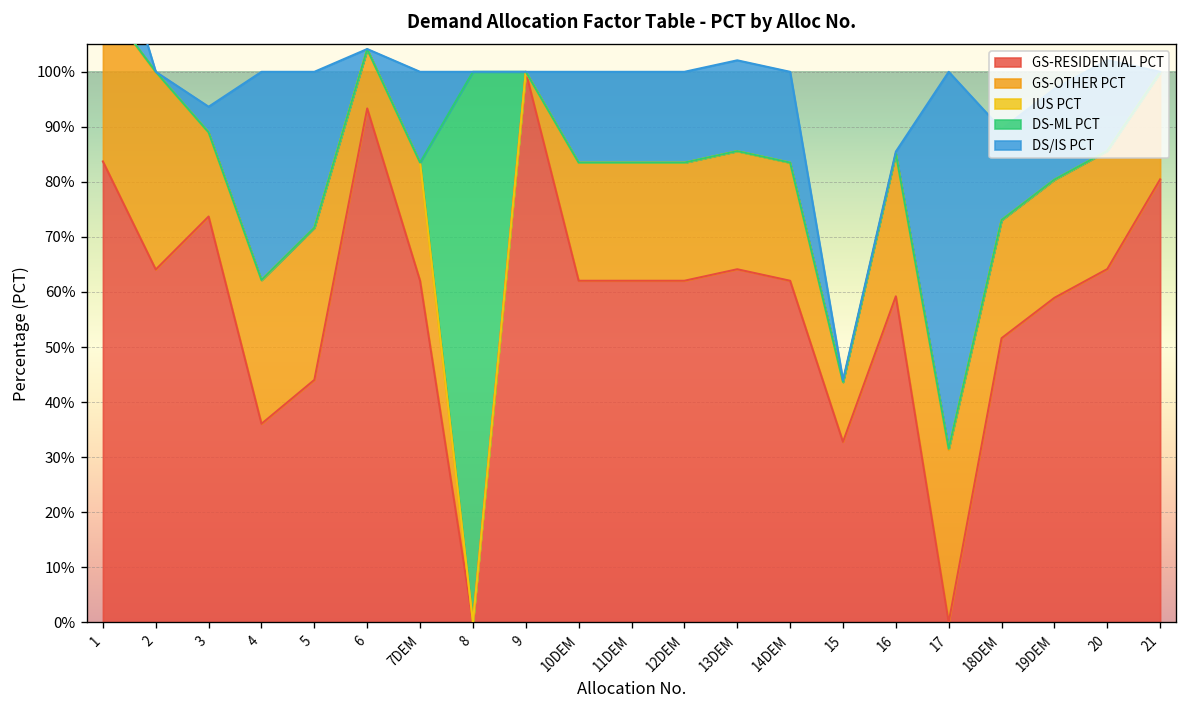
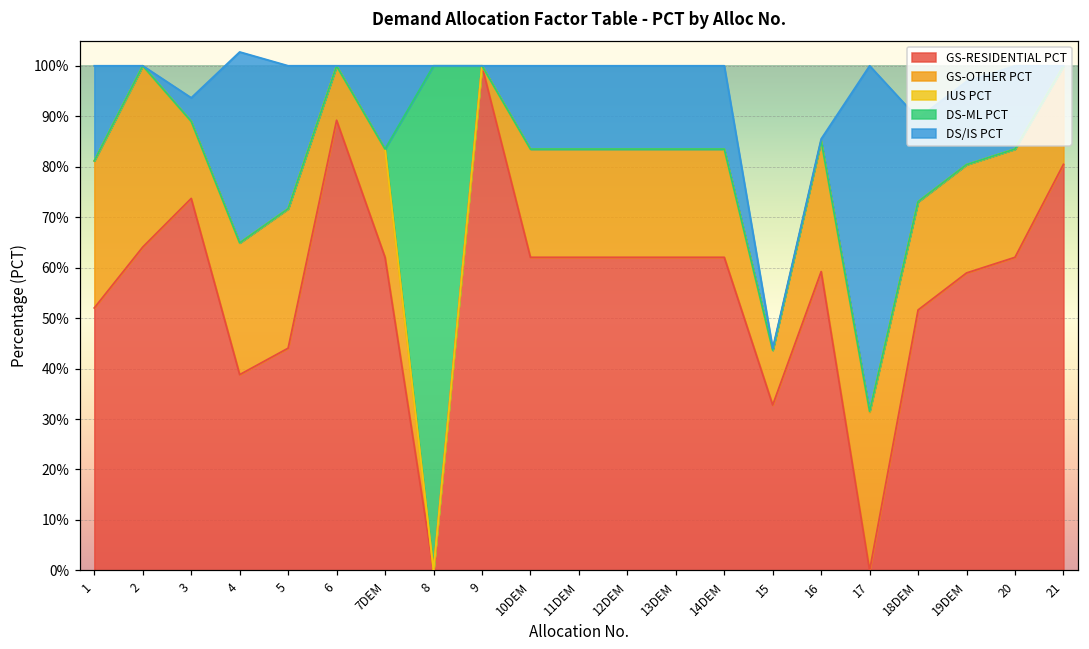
  {
    "GS-RESIDENTIAL PCT": {
-     "1": "84%",
+     "1": "52%",
      "2": "64%",
      "3": "74%",
-     "4": "36%",
+     "4": "39%",
      "5": "44%",
-     "6": "93%",
+     "6": "89%",
      "7DEM": "62%",
      "10DEM": "62%",
      "11DEM": "62%",
      "12DEM": "62%",
-     "13DEM": "64%",
+     "13DEM": "62%",
      "14DEM": "62%",
      "15": "33%",
      "16": "59%",
      "17": "0%",
      "18DEM": "52%",
      "19DEM": "59%",
-     "20": "64%",
+     "20": "62%",
      "21": "80%"
    },
    "DS/IS PCT": {
      "3": "5%",
      "4": "38%",
      "5": "28%",
      "7DEM": "16%",
      "10DEM": "16%",
      "11DEM": "16%",
      "12DEM": "16%",
      "13DEM": "16%",
      "14DEM": "16%",
      "17": "68%"
    }
  }
